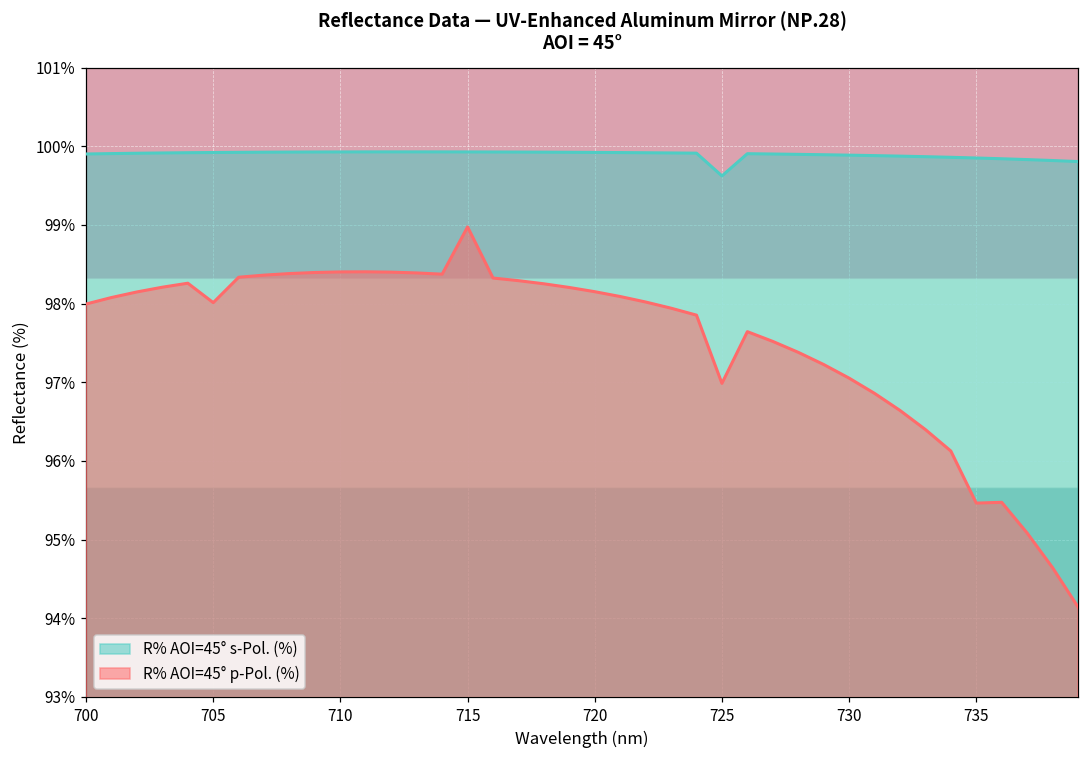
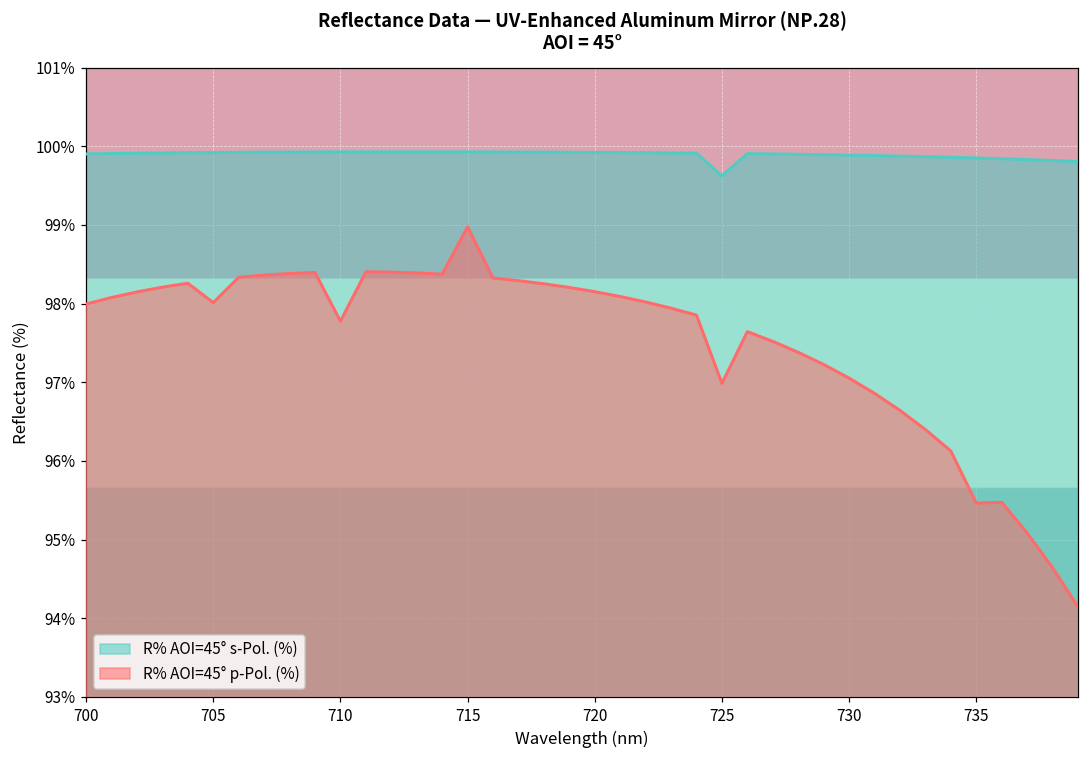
  {
    "R% AOI=45° s-Pol. (%)": {
      "700": "99.9%",
      "705": "99.9%",
      "710": "99.9%",
      "715": "99.9%",
      "720": "99.9%",
      "725": "99.6%",
      "730": "99.9%",
      "735": "99.9%"
    },
    "R% AOI=45° p-Pol. (%)": {
      "700": "98.0%",
      "705": "98.0%",
-     "710": "98.4%",
+     "710": "97.8%",
      "715": "99.0%",
      "720": "98.2%",
      "725": "97.0%",
      "730": "97.1%",
      "735": "95.5%"
    }
  }
